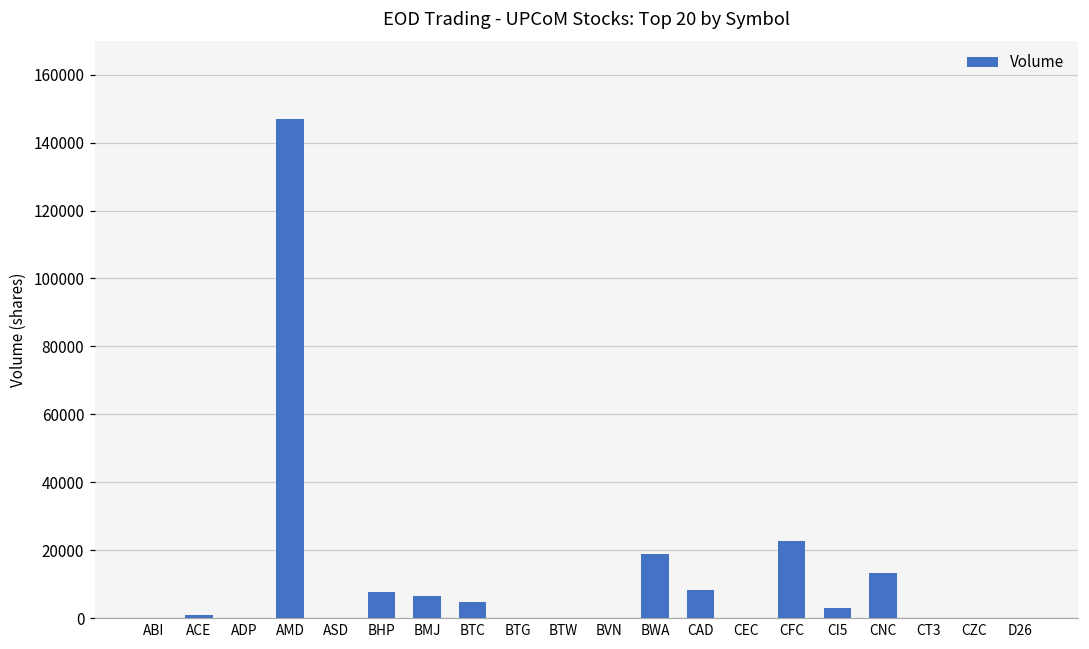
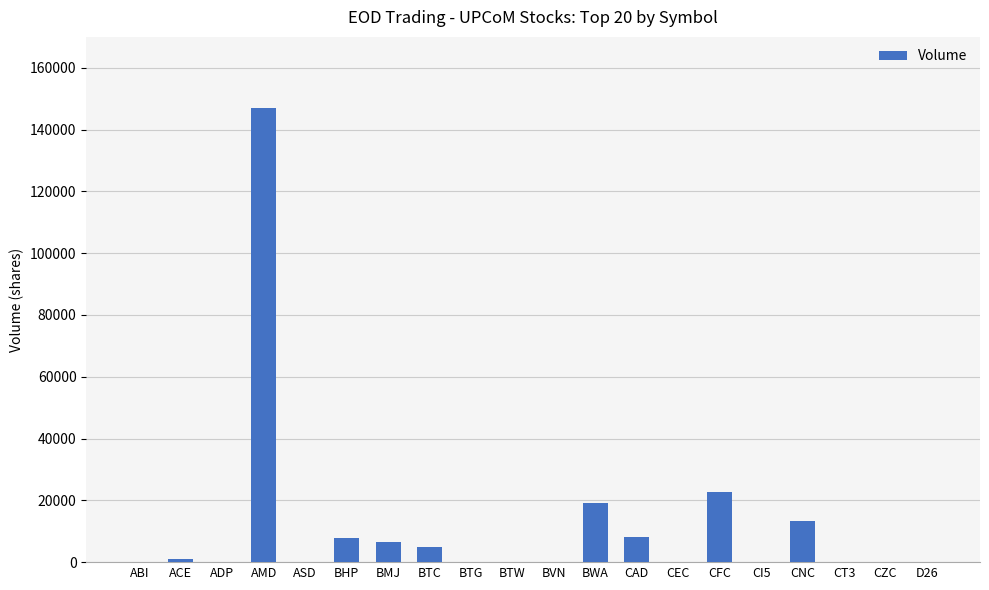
  {
    "ABI": 0,
    "ACE": 1000,
    "ADP": 0,
    "AMD": 147000,
    "ASD": 0,
    "BHP": 8000,
    "BMJ": 7000,
    "BTC": 5000,
    "BTG": 0,
    "BVN": 0,
    "BWA": 19000,
    "CAD": 8000,
    "CEC": 0,
    "CFC": 23000,
-   "CI5": 3000,
+   "CI5": 0,
    "CNC": 13000,
    "CT3": 0,
    "CZC": 0,
    "D26": 0
  }
